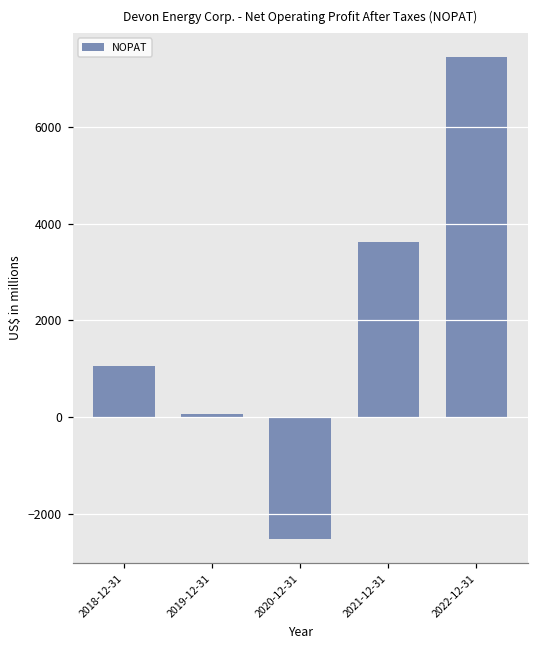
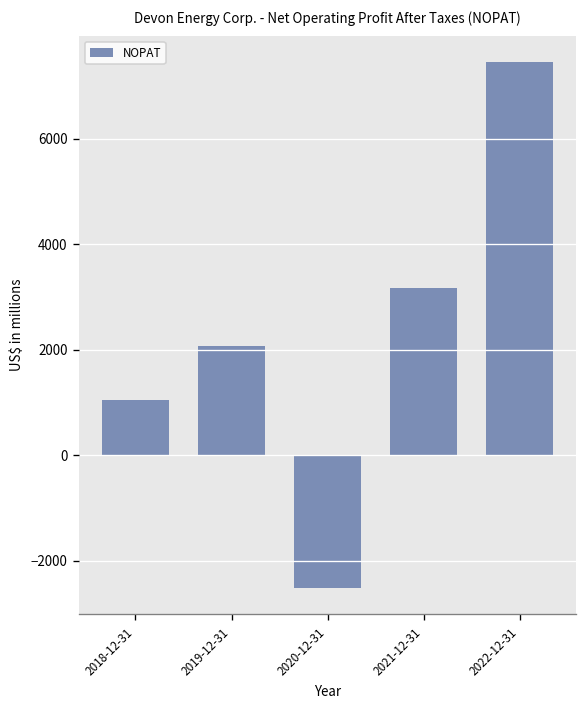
  {
    "2018-12-31": 1100,
-   "2019-12-31": 100,
+   "2019-12-31": 2100,
    "2020-12-31": -2500,
-   "2021-12-31": 3600,
+   "2021-12-31": 3200,
    "2022-12-31": 7400
  }
